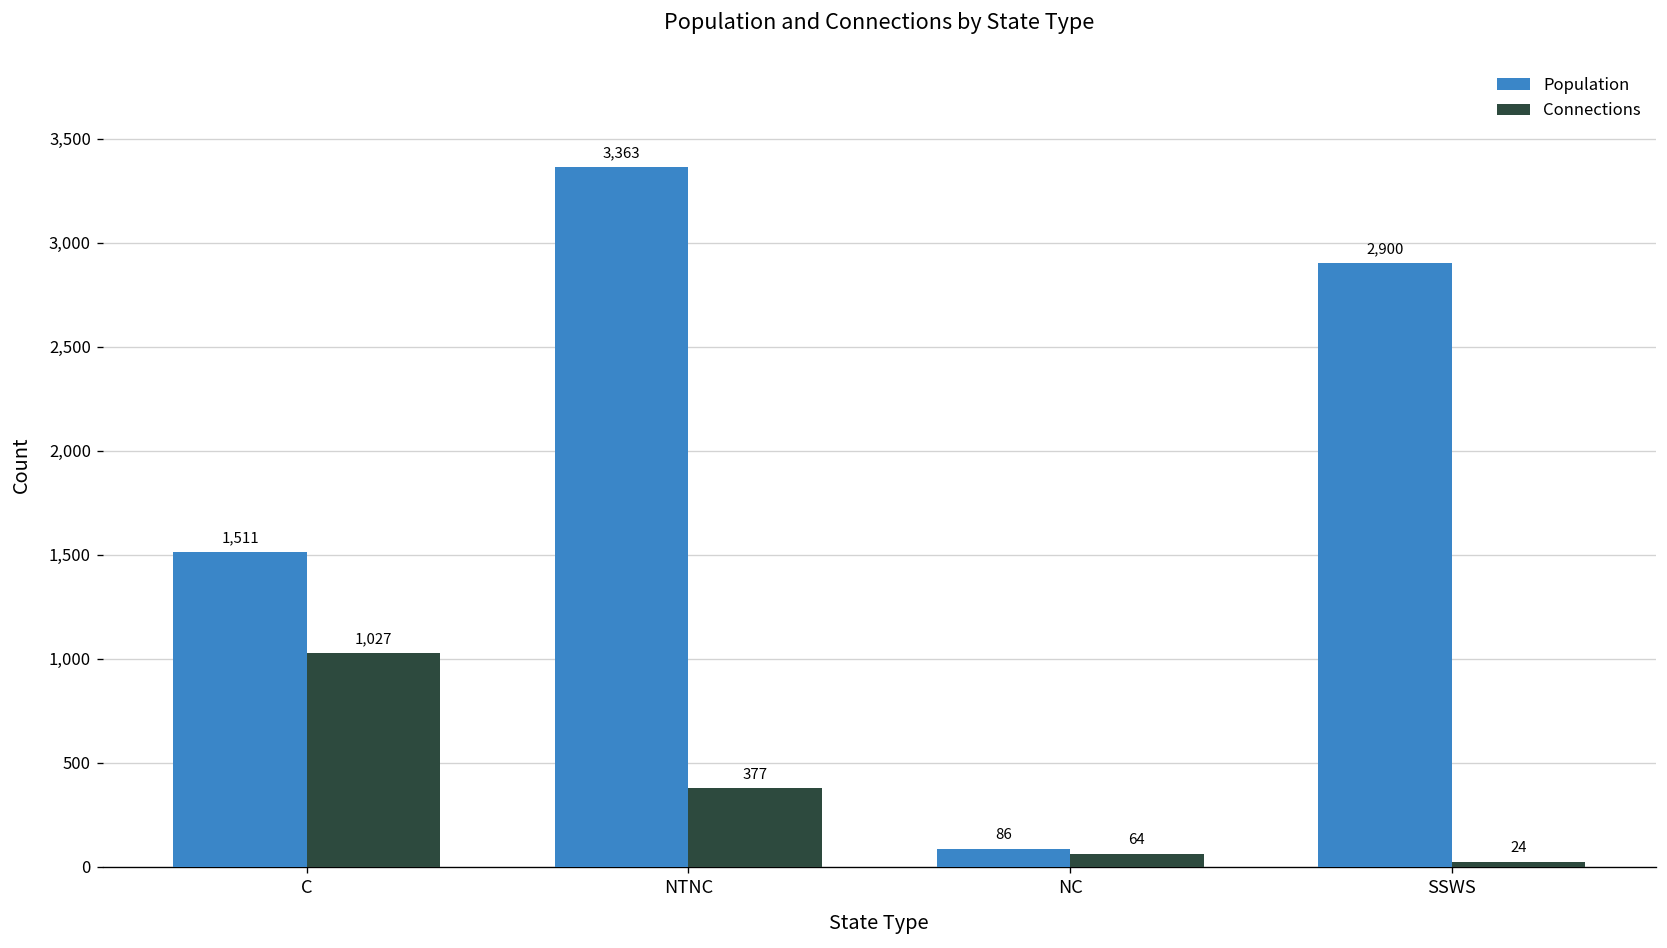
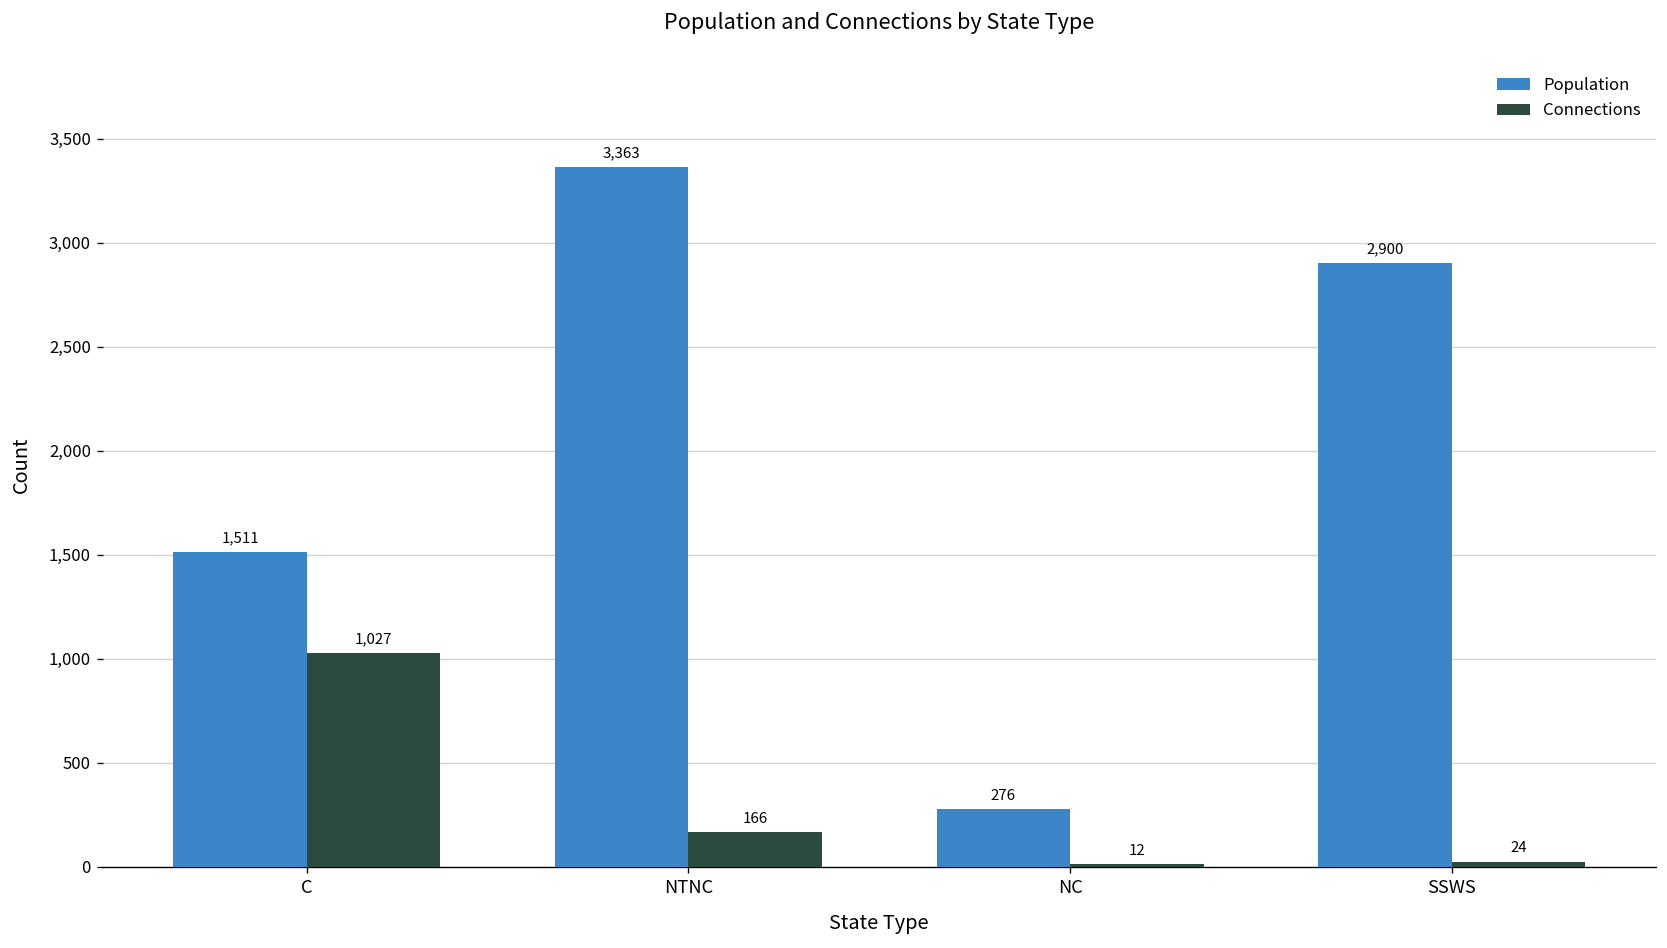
  {
    "Population": {
      "C": "1,511",
      "NTNC": "3,363",
-     "NC": "86",
+     "NC": "276",
      "SSWS": "2,900"
    },
    "Connections": {
      "C": "1,027",
-     "NTNC": "377",
-     "NC": "64",
+     "NTNC": "166",
+     "NC": "12",
      "SSWS": "24"
    }
  }
